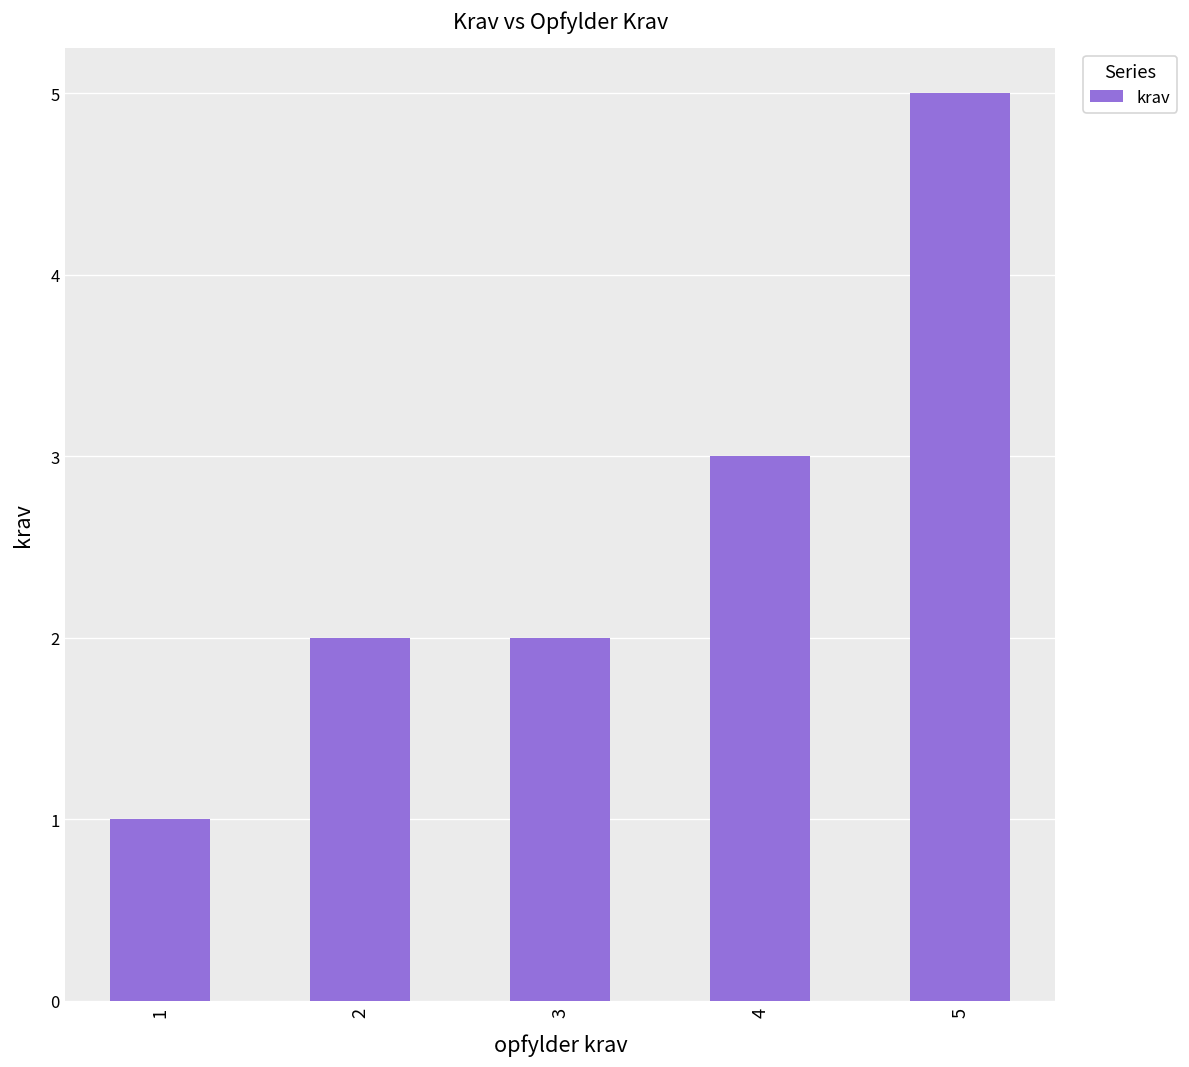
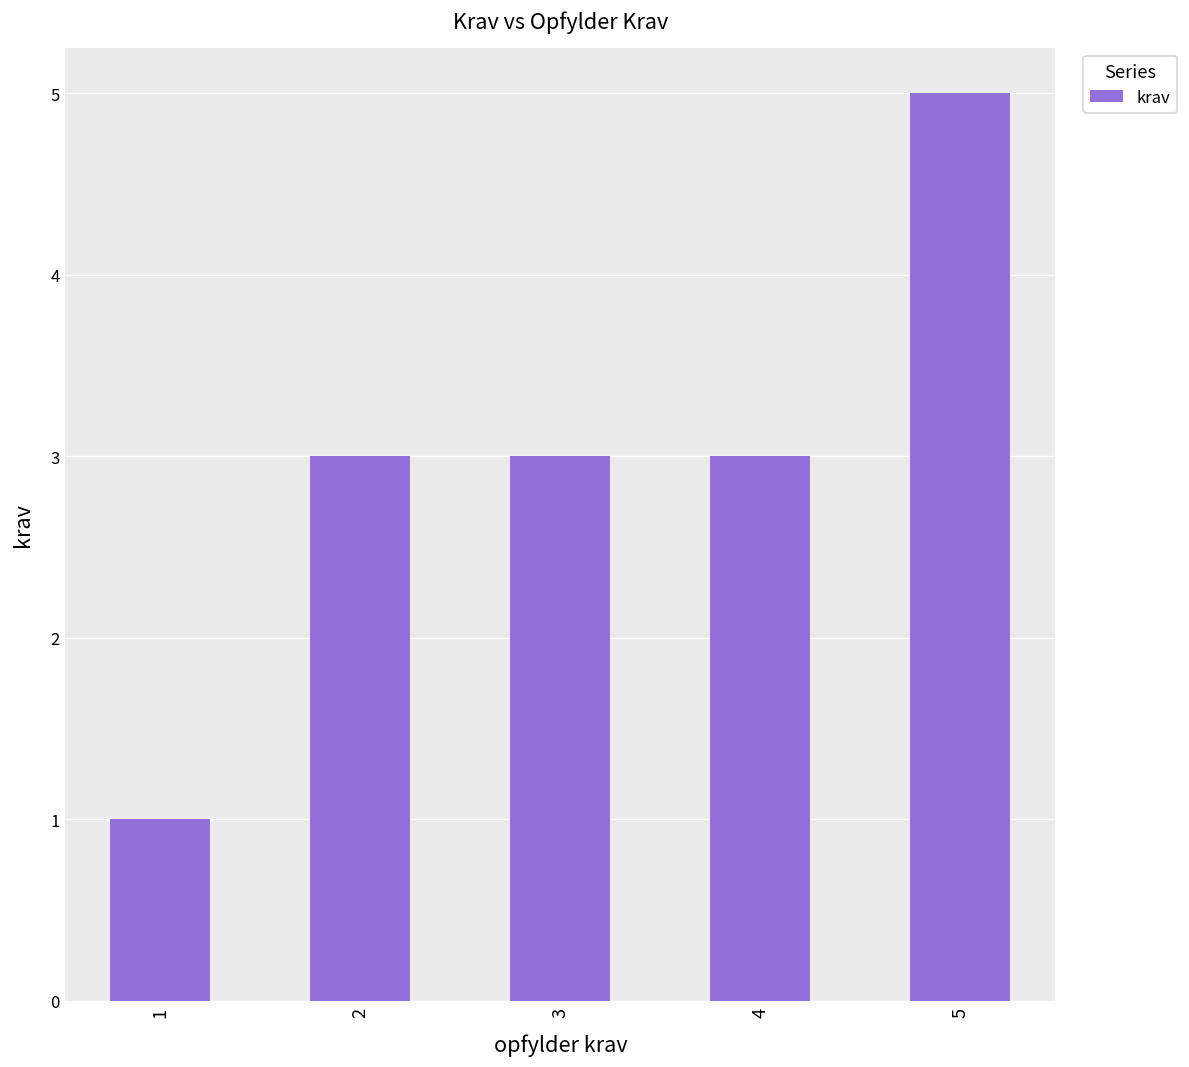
  {
    "1": 1,
-   "2": 2,
-   "3": 2,
+   "2": 3,
+   "3": 3,
    "4": 3,
    "5": 5
  }
